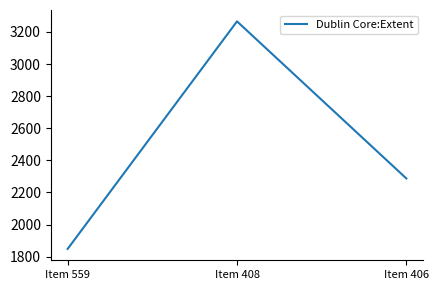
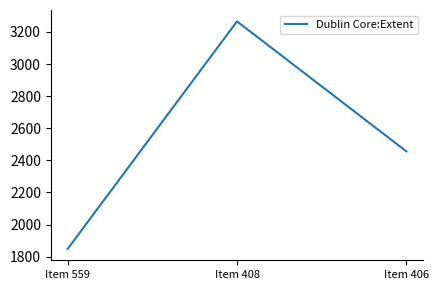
  {
    "Item 559": 1850,
    "Item 408": 3270,
-   "Item 406": 2290
+   "Item 406": 2460
  }
